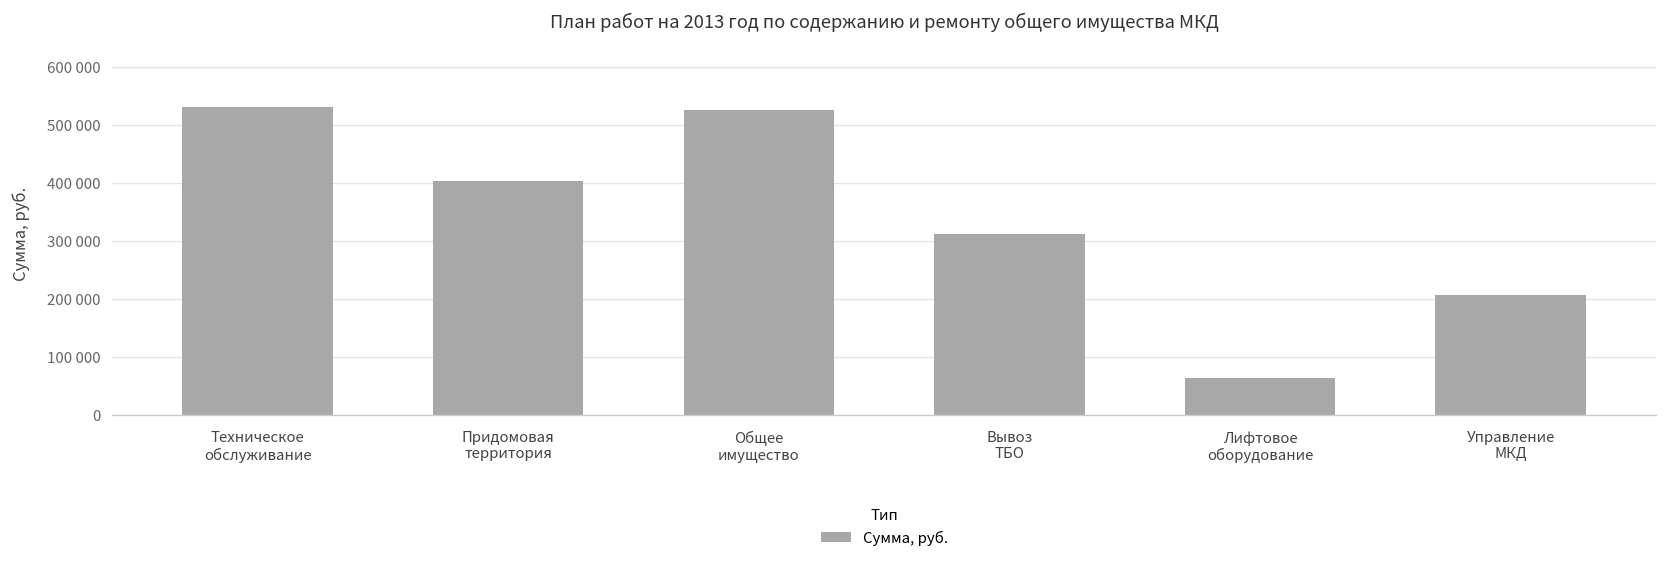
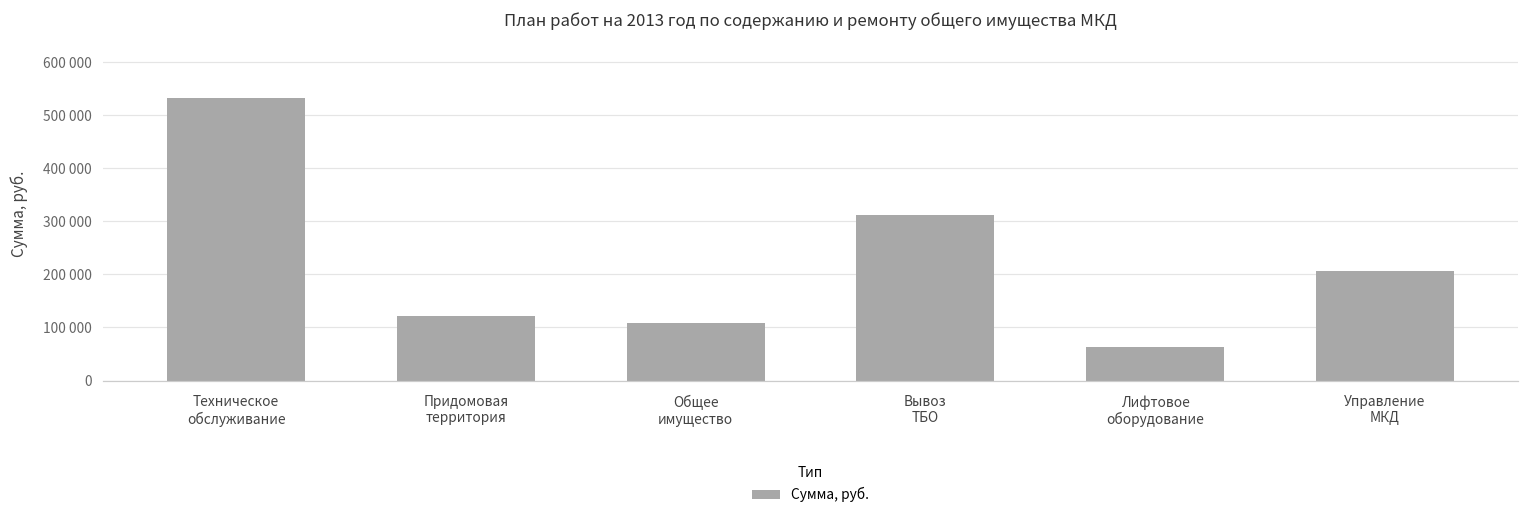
  {
    "Техническое обслуживание": 530000,
-   "Придомовая территория": 400000,
-   "Общее имущество": 530000,
+   "Придомовая территория": 120000,
+   "Общее имущество": 110000,
    "Вывоз ТБО": 310000,
    "Лифтовое оборудование": 60000,
    "Управление МКД": 210000
  }
